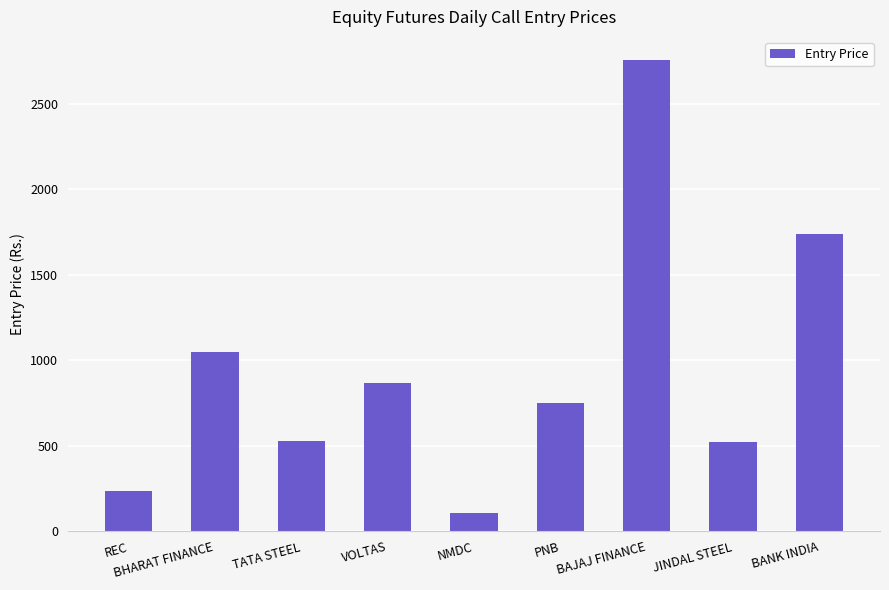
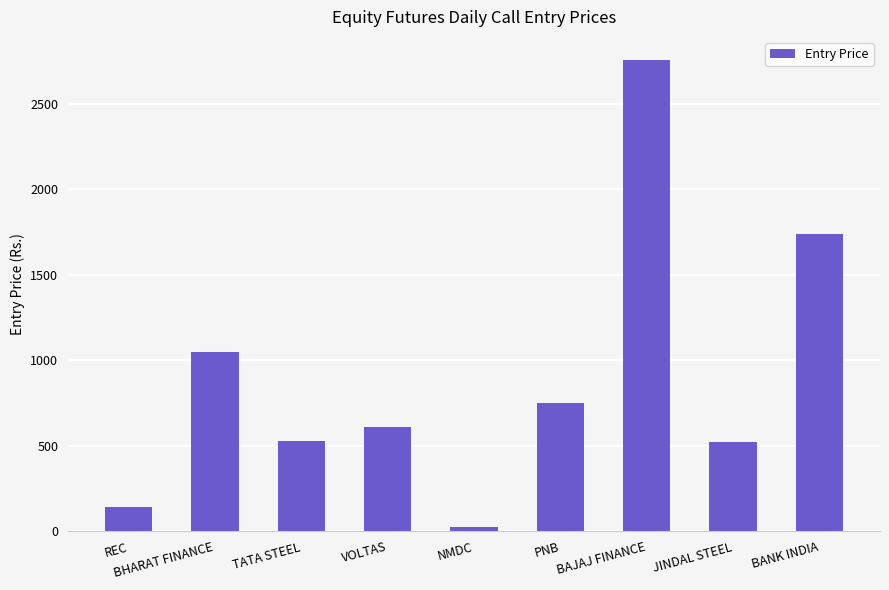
  {
-   "REC": 230,
+   "REC": 140,
    "BHARAT FINANCE": 1050,
    "TATA STEEL": 530,
-   "VOLTAS": 870,
-   "NMDC": 110,
+   "VOLTAS": 610,
+   "NMDC": 30,
    "PNB": 750,
    "BAJAJ FINANCE": 2760,
    "JINDAL STEEL": 520,
    "BANK INDIA": 1740
  }
